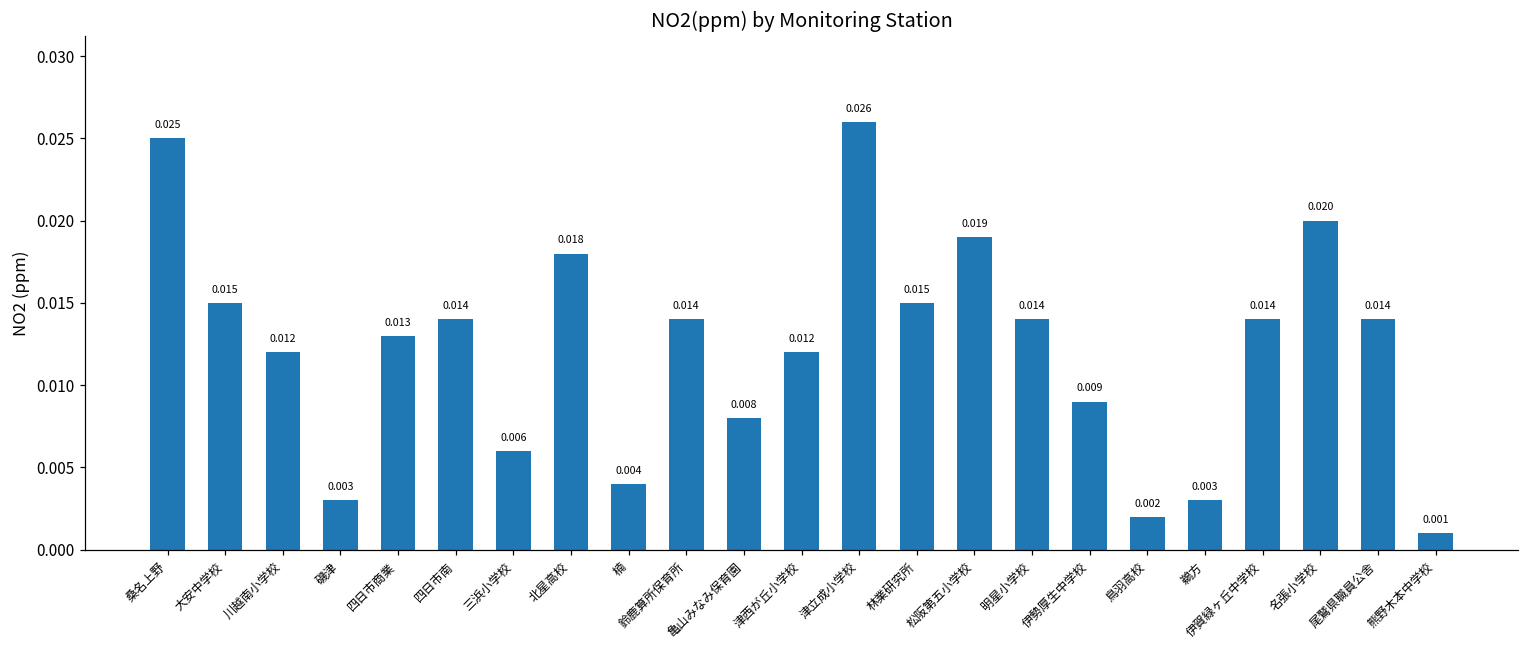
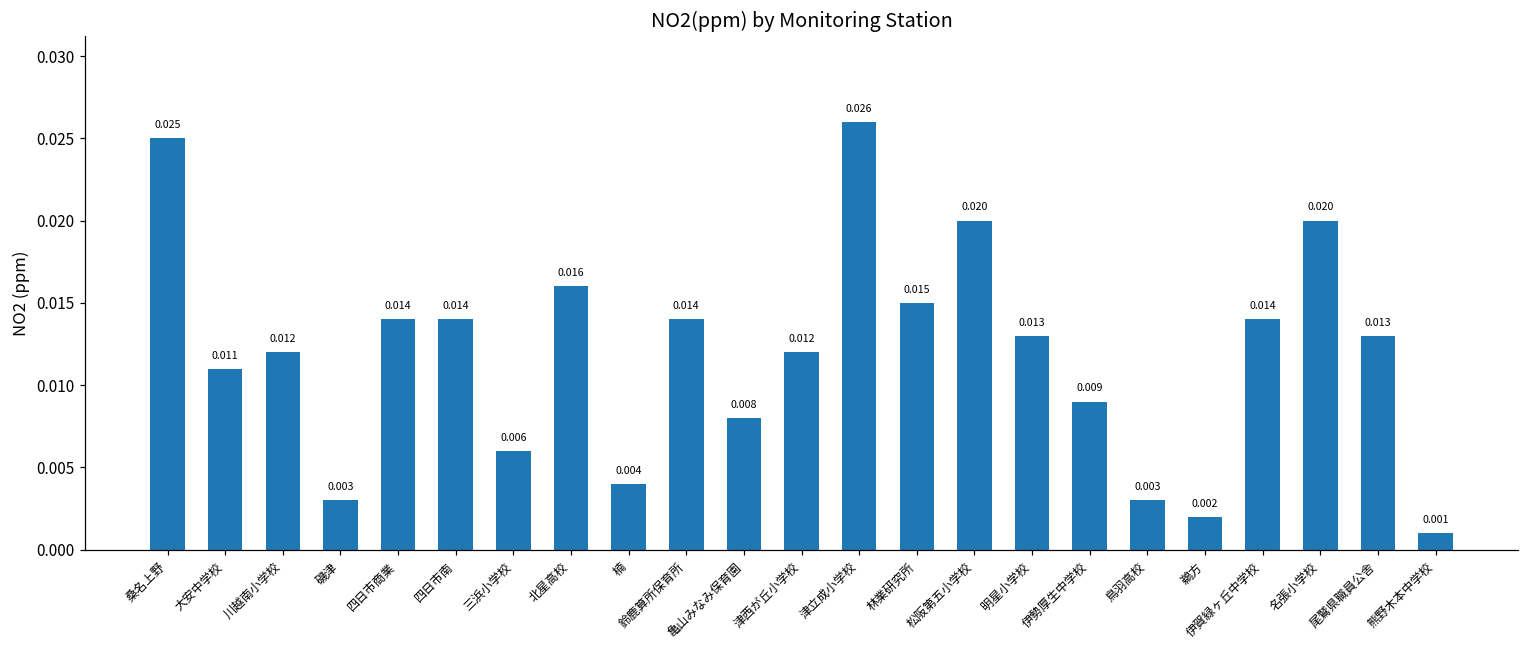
  {
    "桑名上野": 0.025,
-   "大安中学校": 0.015,
+   "大安中学校": 0.011,
    "川越南小学校": 0.012,
    "磯津": 0.003,
-   "四日市商業": 0.013,
+   "四日市商業": 0.014,
    "四日市南": 0.014,
    "三浜小学校": 0.006,
-   "北星高校": 0.018,
+   "北星高校": 0.016,
    "楠": 0.004,
    "鈴鹿算所保育所": 0.014,
    "亀山みなみ保育園": 0.008,
    "津西が丘小学校": 0.012,
    "津立成小学校": 0.026,
    "林業研究所": 0.015,
-   "松阪第五小学校": 0.019,
-   "明星小学校": 0.014,
+   "松阪第五小学校": 0.020,
+   "明星小学校": 0.013,
    "伊勢厚生中学校": 0.009,
-   "鳥羽高校": 0.002,
-   "鵜方": 0.003,
+   "鳥羽高校": 0.003,
+   "鵜方": 0.002,
    "伊賀緑ヶ丘中学校": 0.014,
    "名張小学校": 0.020,
-   "尾鷲県職員公舎": 0.014,
+   "尾鷲県職員公舎": 0.013,
    "熊野木本中学校": 0.001
  }
